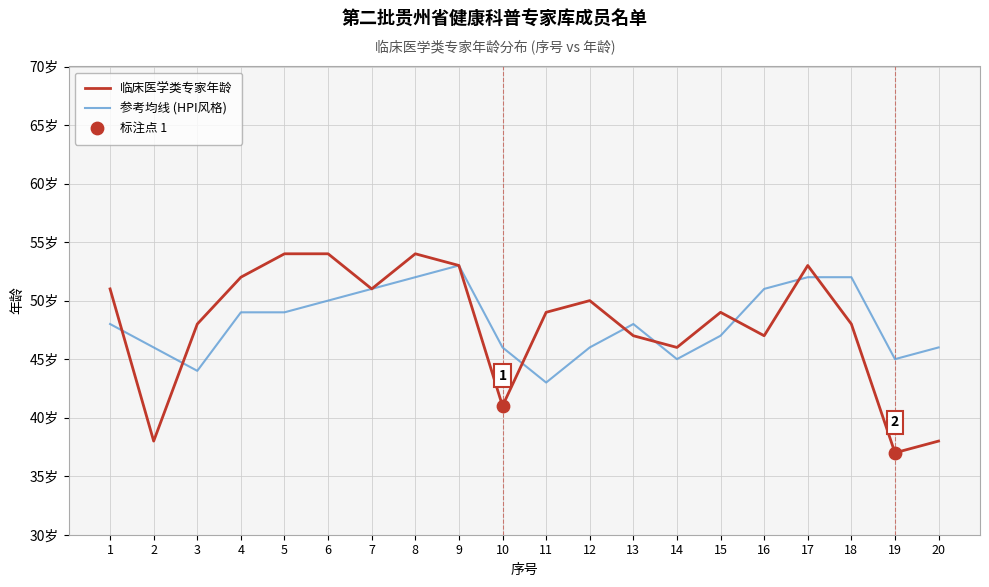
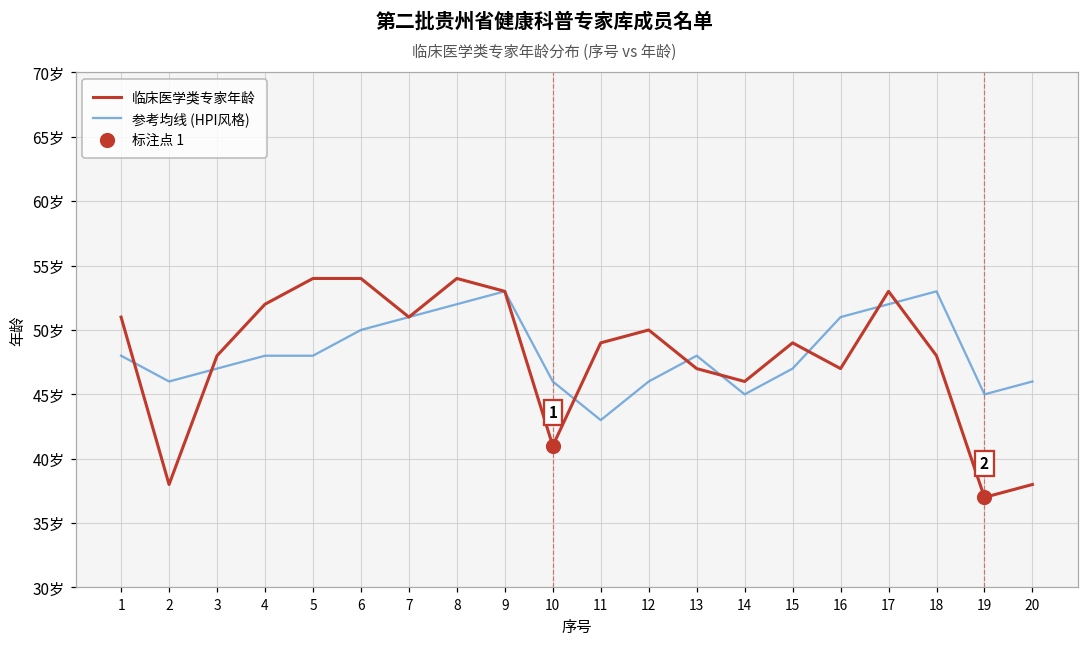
  {
    "参考均线 (HPI风格)": {
      "1": "48岁",
      "2": "46岁",
-     "3": "44岁",
-     "4": "49岁",
-     "5": "49岁",
+     "3": "47岁",
+     "4": "48岁",
+     "5": "48岁",
      "6": "50岁",
      "8": "52岁",
      "11": "43岁",
      "12": "46岁",
      "13": "48岁",
      "14": "45岁",
      "15": "47岁",
      "16": "51岁",
      "17": "52岁",
-     "18": "52岁",
+     "18": "53岁",
      "19": "45岁",
      "20": "46岁"
    }
  }
